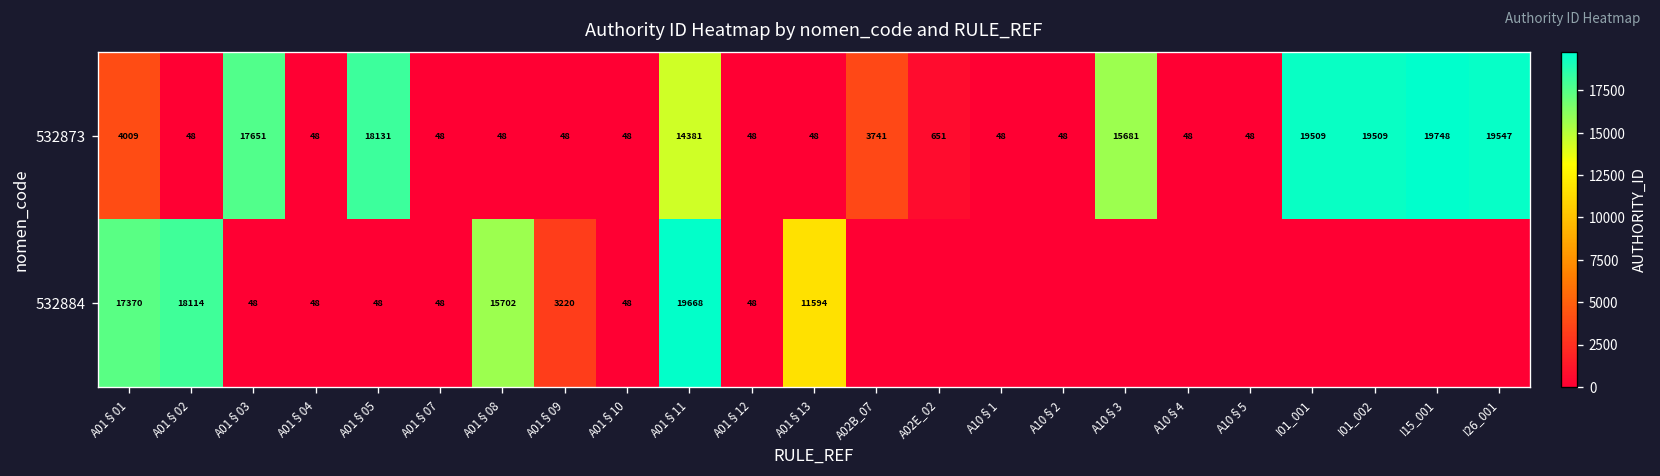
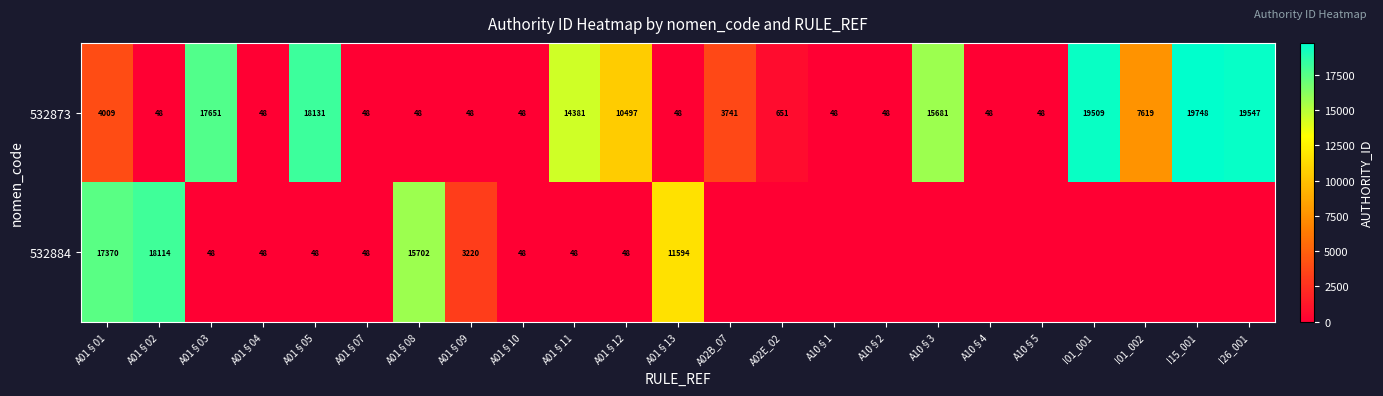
  {
    "532873": {
      "A01§01": 4009,
      "A01§02": 48,
      "A01§03": 17651,
      "A01§04": 48,
      "A01§05": 18131,
      "A01§07": 48,
      "A01§08": 48,
      "A01§09": 48,
      "A01§10": 48,
      "A01§11": 14381,
-     "A01§12": 48,
+     "A01§12": 10497,
      "A01§13": 48,
      "A02B_07": 3741,
      "A02E_02": 651,
      "A10§1": 48,
      "A10§2": 48,
      "A10§3": 15681,
      "A10§4": 48,
      "A10§5": 48,
      "I01_001": 19509,
-     "I01_002": 19509,
+     "I01_002": 7619,
      "I15_001": 19748,
      "I26_001": 19547
    },
    "532884": {
      "A01§01": 17370,
      "A01§02": 18114,
      "A01§03": 48,
      "A01§04": 48,
      "A01§05": 48,
      "A01§07": 48,
      "A01§08": 15702,
      "A01§09": 3220,
      "A01§10": 48,
-     "A01§11": 19668,
+     "A01§11": 48,
      "A01§12": 48,
      "A01§13": 11594
    }
  }
